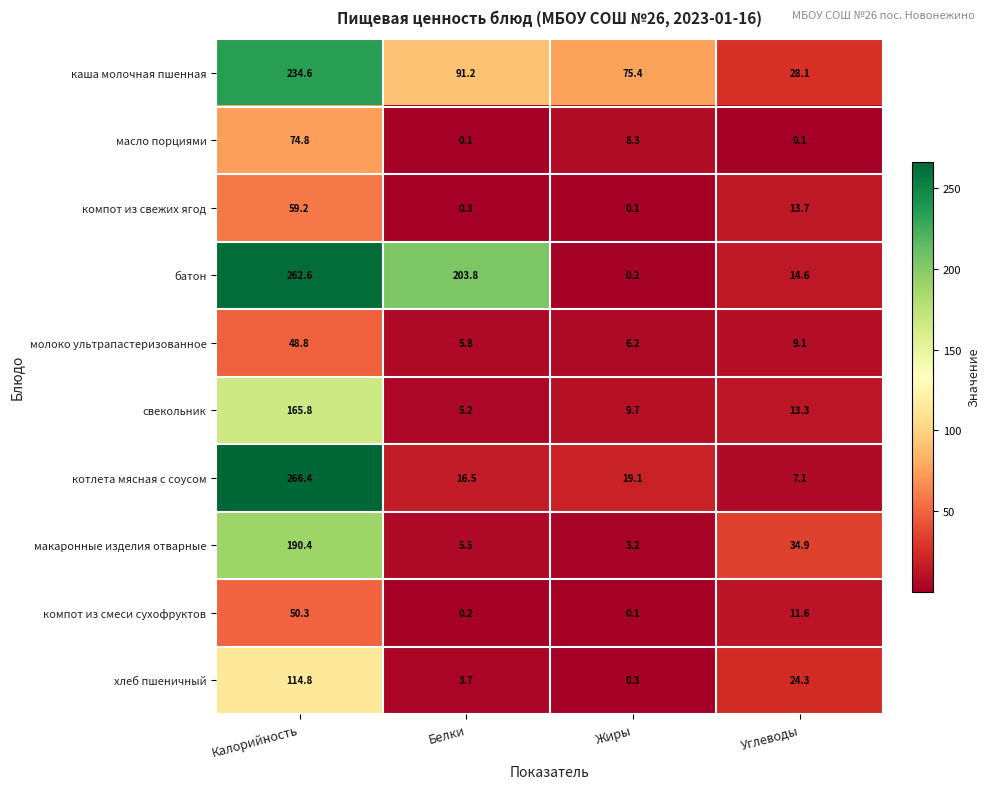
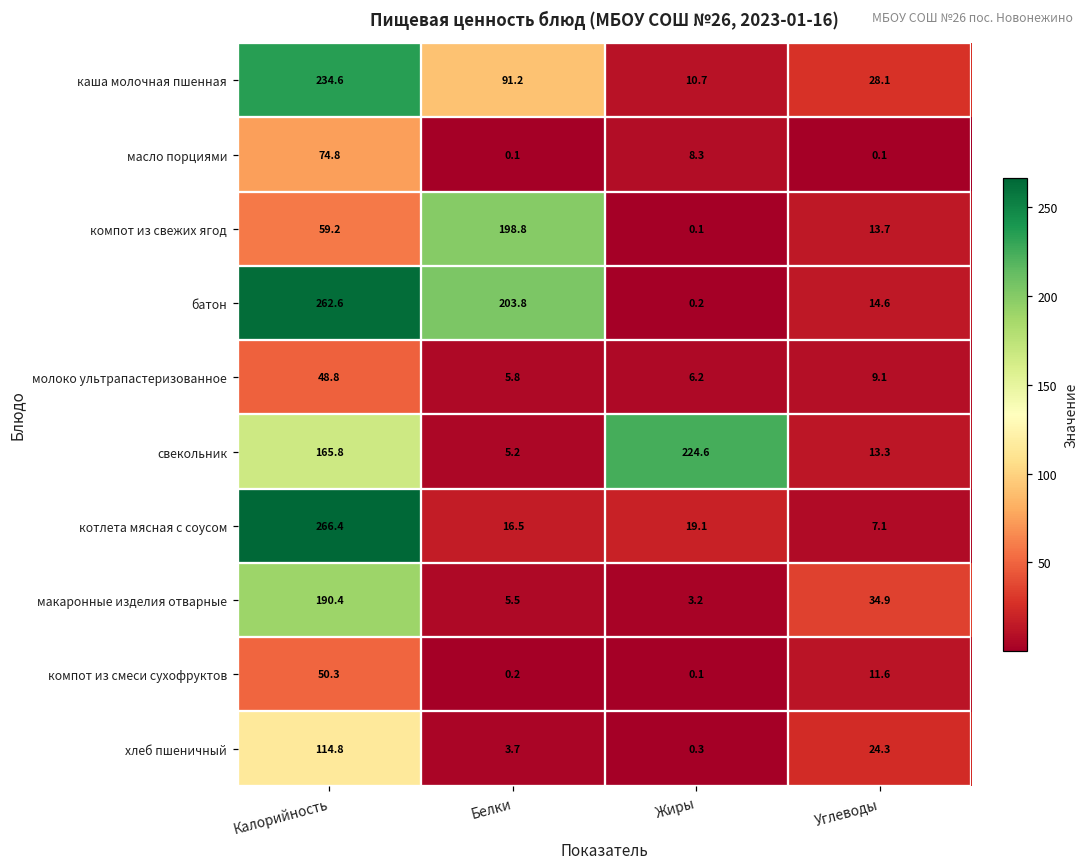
  {
    "каша молочная пшенная": {
      "Калорийность": 234.6,
      "Белки": 91.2,
-     "Жиры": 75.4,
+     "Жиры": 10.7,
      "Углеводы": 28.1
    },
    "масло порциями": {
      "Калорийность": 74.8,
      "Белки": 0.1,
      "Жиры": 8.3,
      "Углеводы": 0.1
    },
    "компот из свежих ягод": {
      "Калорийность": 59.2,
-     "Белки": 0.3,
+     "Белки": 198.8,
      "Жиры": 0.1,
      "Углеводы": 13.7
    },
    "батон": {
      "Калорийность": 262.6,
      "Белки": 203.8,
      "Жиры": 0.2,
      "Углеводы": 14.6
    },
    "молоко ультрапастеризованное": {
      "Калорийность": 48.8,
      "Белки": 5.8,
      "Жиры": 6.2,
      "Углеводы": 9.1
    },
    "свекольник": {
      "Калорийность": 165.8,
      "Белки": 5.2,
-     "Жиры": 9.7,
+     "Жиры": 224.6,
      "Углеводы": 13.3
    },
    "котлета мясная с соусом": {
      "Калорийность": 266.4,
      "Белки": 16.5,
      "Жиры": 19.1,
      "Углеводы": 7.1
    },
    "макаронные изделия отварные": {
      "Калорийность": 190.4,
      "Белки": 5.5,
      "Жиры": 3.2,
      "Углеводы": 34.9
    },
    "компот из смеси сухофруктов": {
      "Калорийность": 50.3,
      "Белки": 0.2,
      "Жиры": 0.1,
      "Углеводы": 11.6
    },
    "хлеб пшеничный": {
      "Калорийность": 114.8,
      "Белки": 3.7,
      "Жиры": 0.3,
      "Углеводы": 24.3
    }
  }
